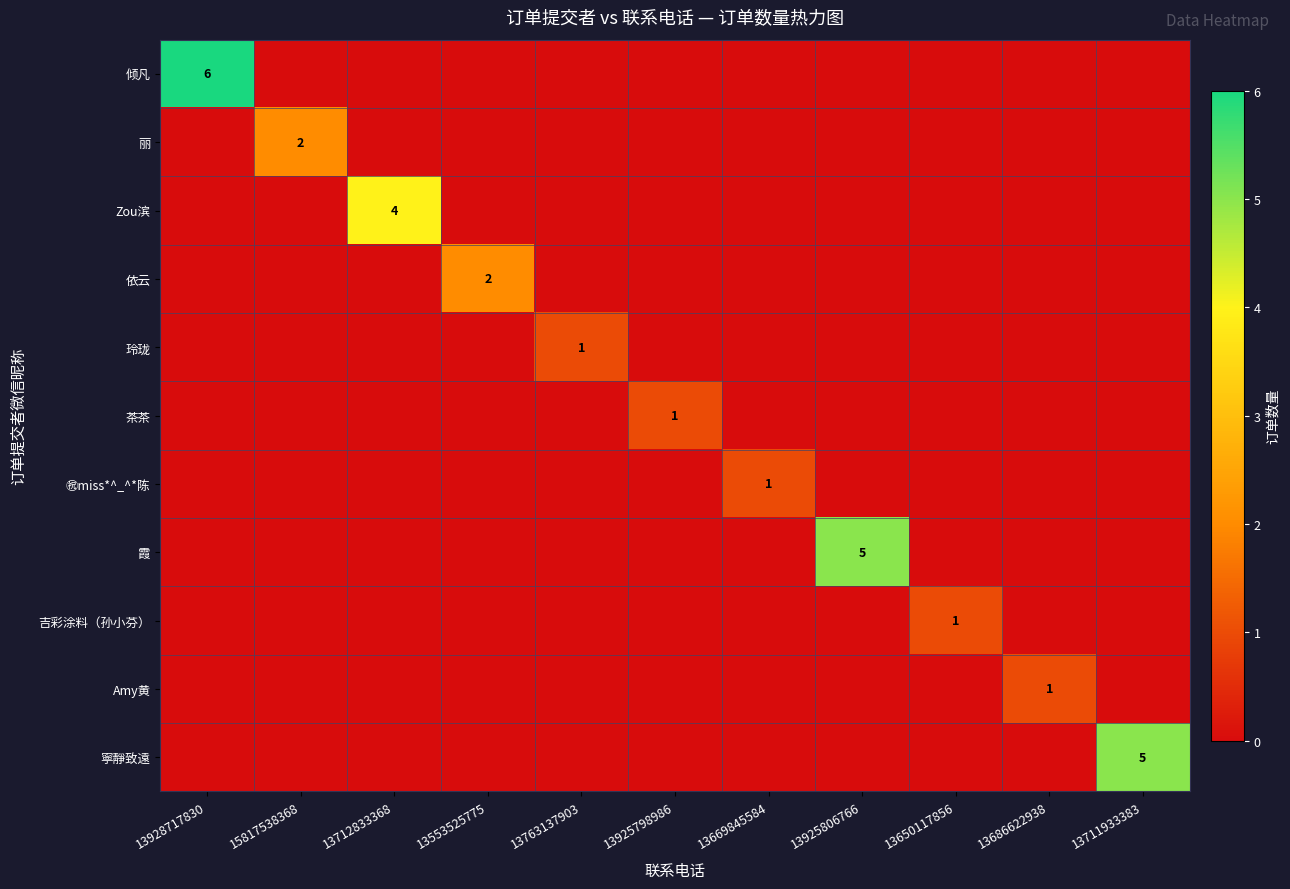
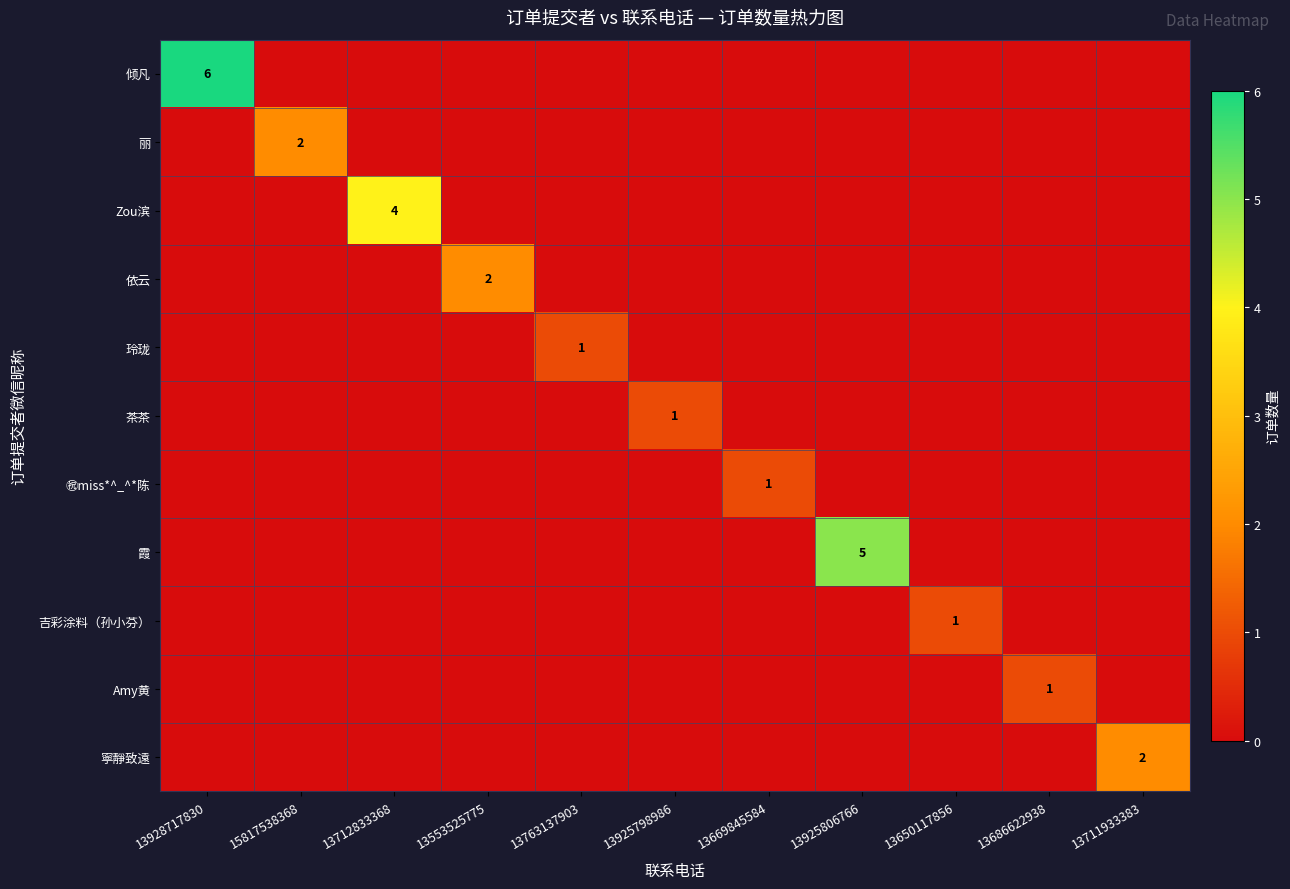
  {
    "倾凡": {
      "13928717830": 6
    },
    "丽": {
      "15817538368": 2
    },
    "Zou滨": {
      "13712833368": 4
    },
    "依云": {
      "13553525775": 2
    },
    "玲珑": {
      "13763137903": 1
    },
    "茶茶": {
      "13925798986": 1
    },
    "㊗miss*^_^*陈": {
      "13669845584": 1
    },
    "霞": {
      "13925806766": 5
    },
    "吉彩涂料（孙小芬）": {
      "13650117856": 1
    },
    "Amy黄": {
      "13686622938": 1
    },
    "寧靜致遠": {
-     "13711933383": 5
+     "13711933383": 2
    }
  }
